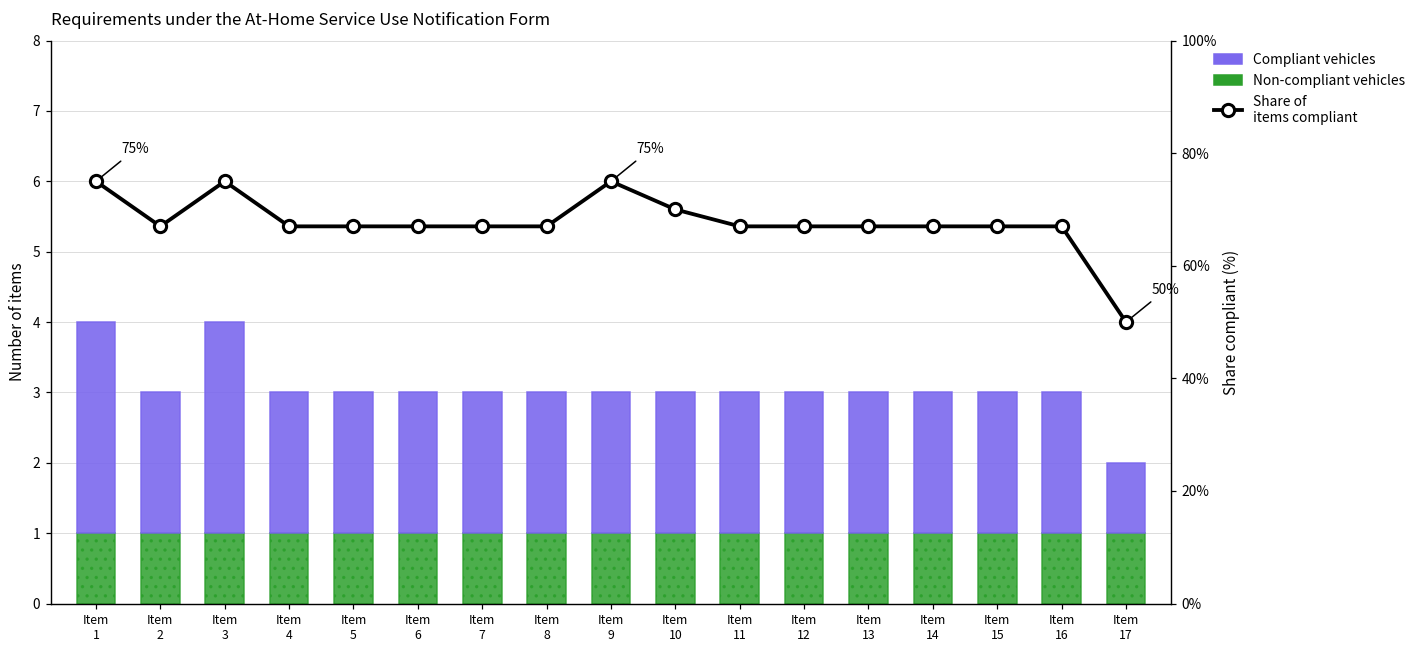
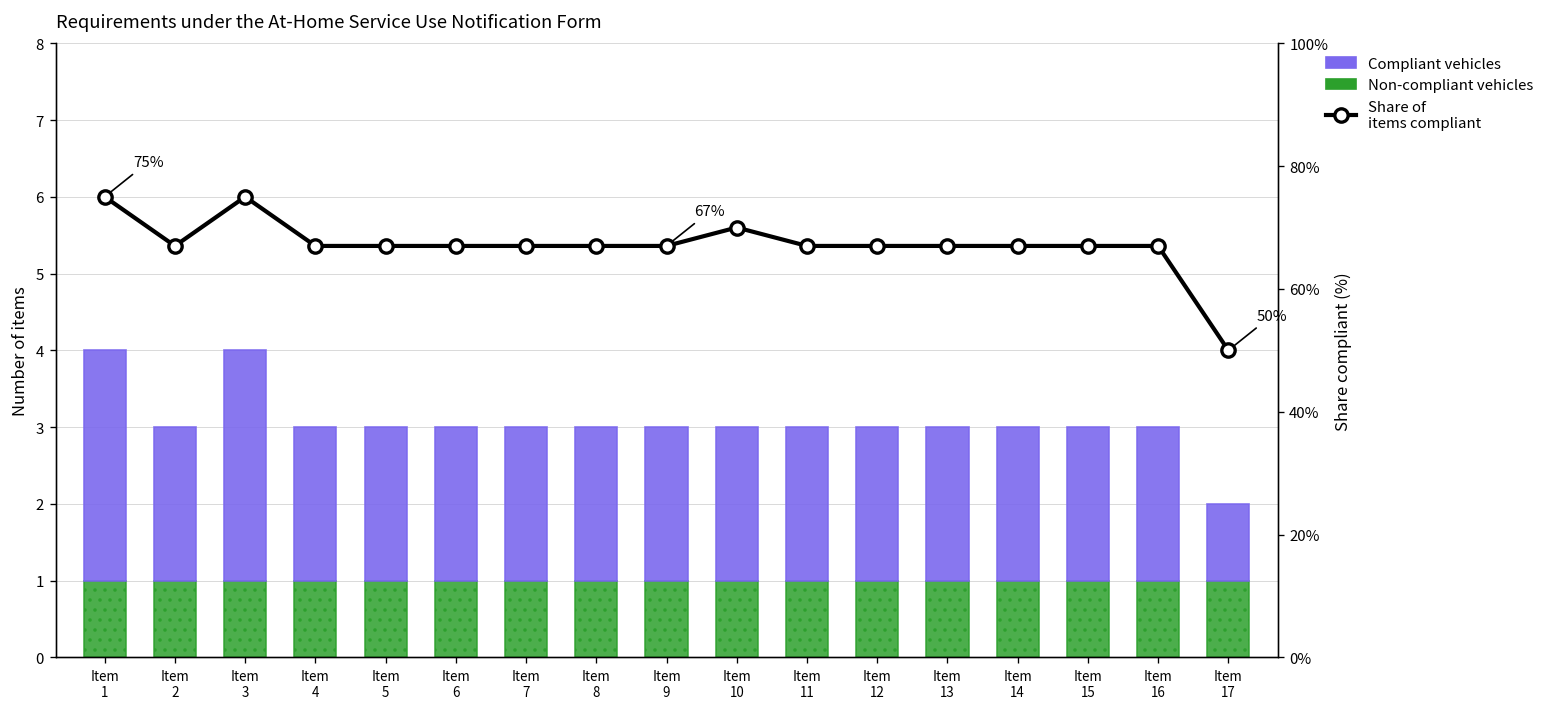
  {
    "Share of items compliant": {
      "Item 1": "75%",
-     "Item 9": "75%",
+     "Item 9": "67%",
      "Item 17": "50%"
    }
  }
